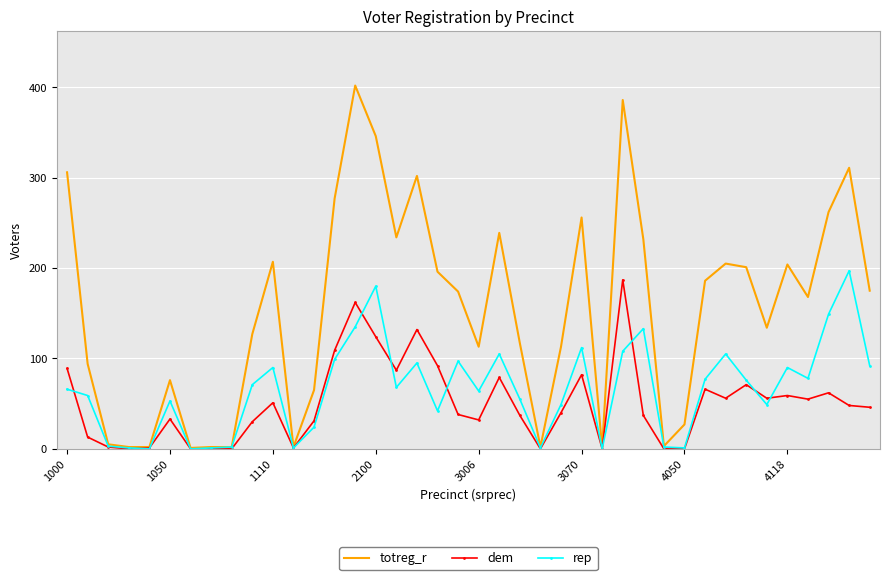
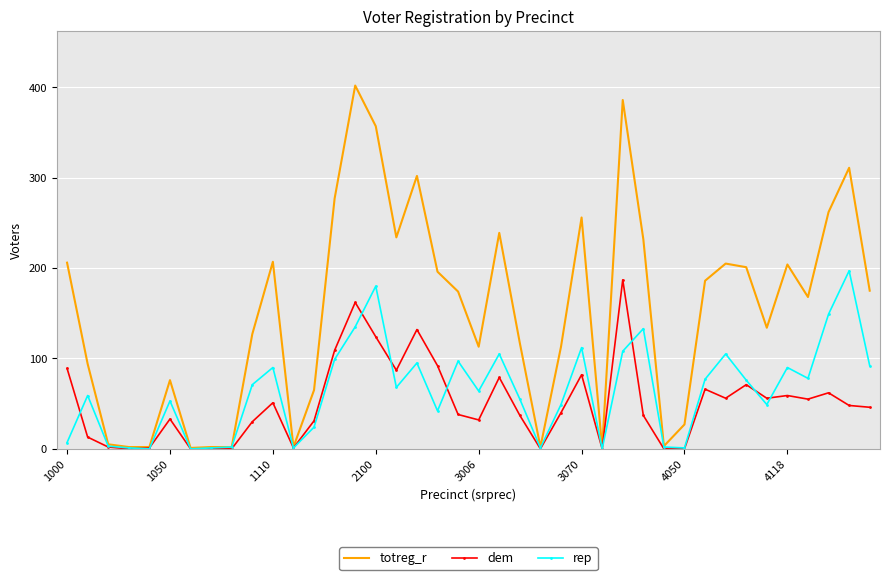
  {
    "totreg_r": {
-     "1000": 310,
+     "1000": 210,
      "1050": 80,
      "1110": 210,
-     "2100": 350,
+     "2100": 360,
      "3006": 110,
      "3070": 260,
      "4050": 30,
      "4118": 200
    },
    "dem": {
      "1000": 90,
      "1050": 30,
      "1110": 50,
      "2100": 120,
      "3006": 30,
      "3070": 80,
      "4118": 60
    },
    "rep": {
-     "1000": 70,
+     "1000": 10,
      "1050": 50,
      "1110": 90,
      "2100": 180,
      "3006": 60,
      "3070": 110,
      "4118": 90
    }
  }
